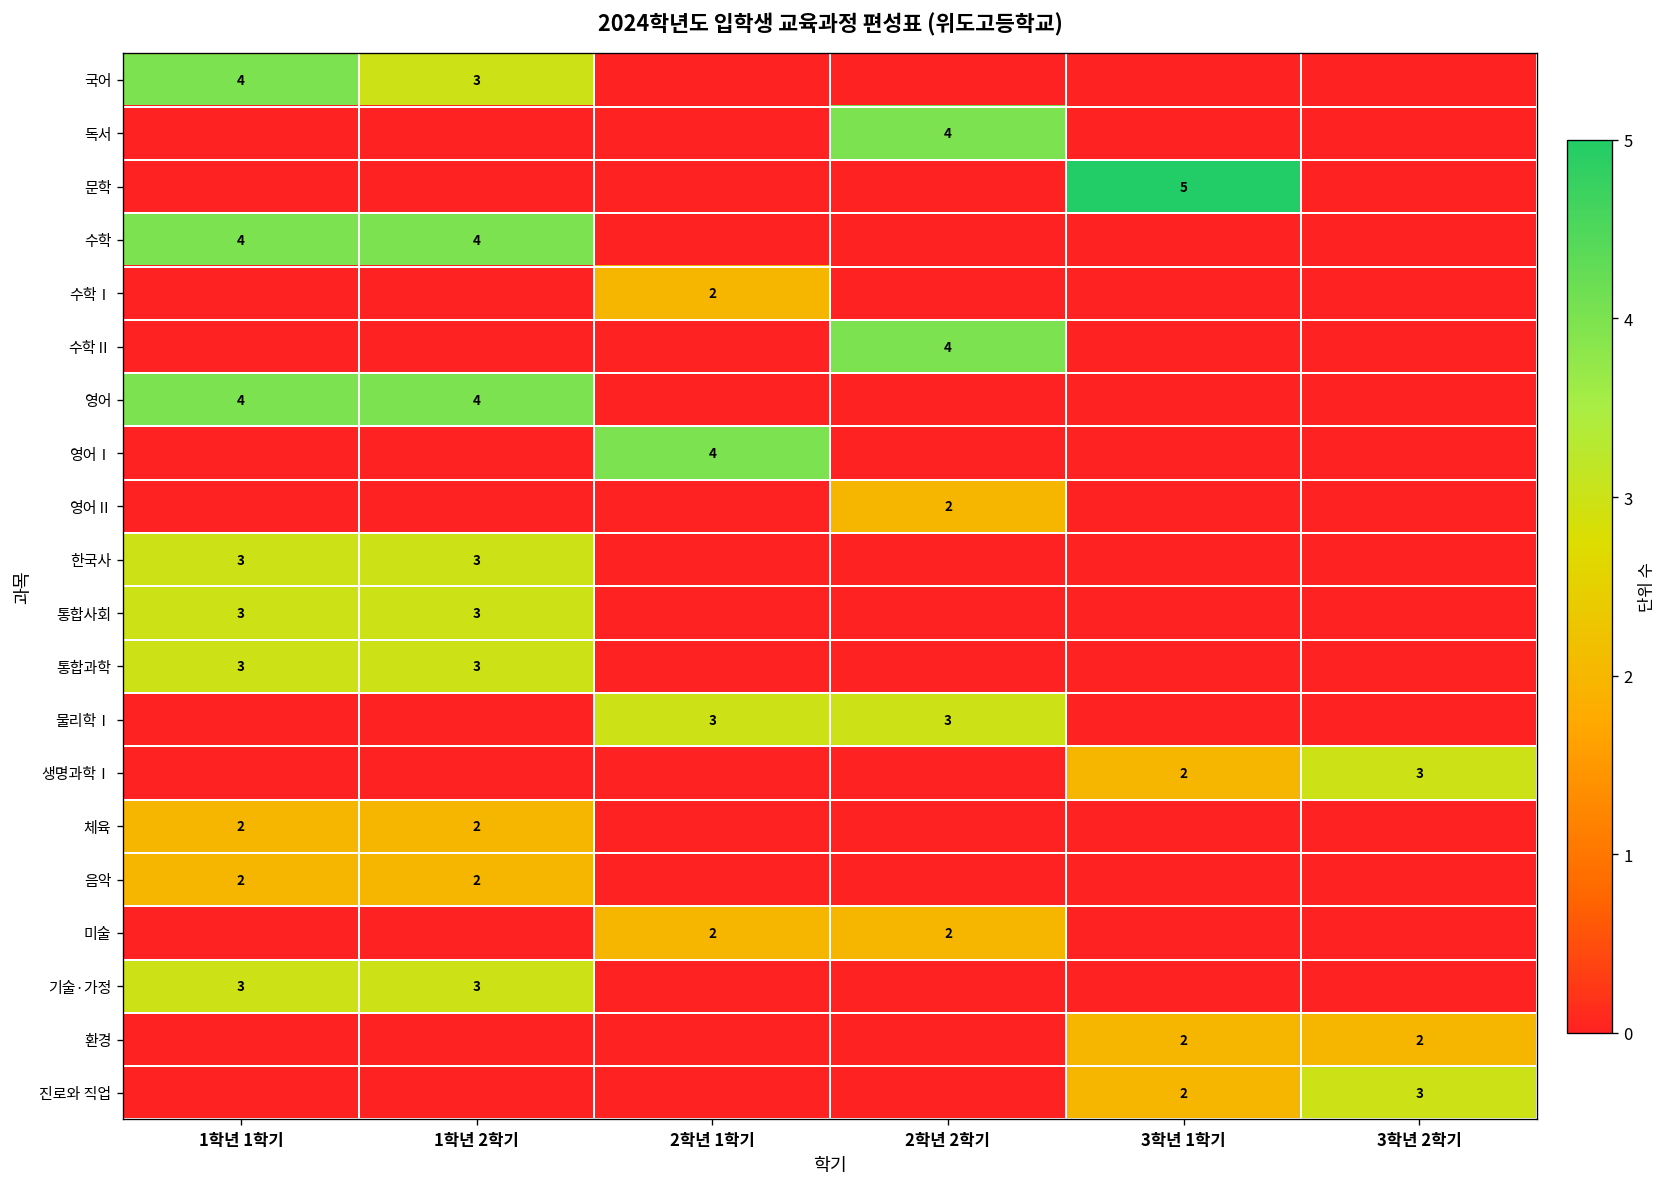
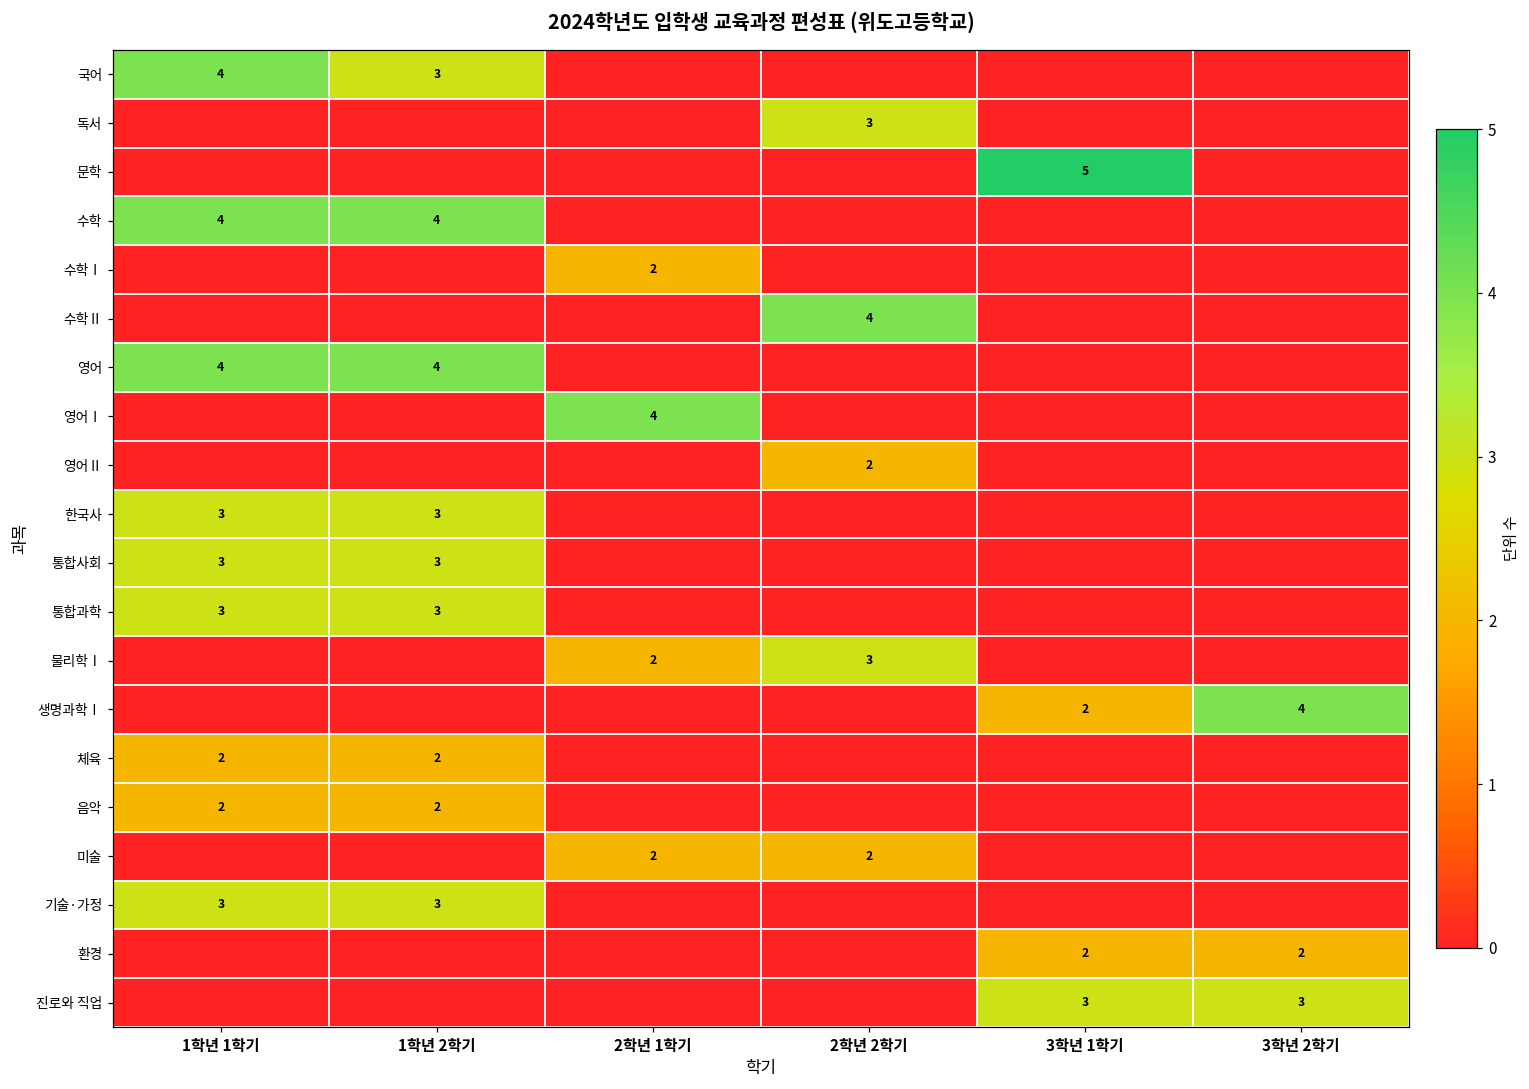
  {
    "국어": {
      "1학년 1학기": 4,
      "1학년 2학기": 3
    },
    "독서": {
-     "2학년 2학기": 4
+     "2학년 2학기": 3
    },
    "문학": {
      "3학년 1학기": 5
    },
    "수학": {
      "1학년 1학기": 4,
      "1학년 2학기": 4
    },
    "수학Ⅰ": {
      "2학년 1학기": 2
    },
    "수학Ⅱ": {
      "2학년 2학기": 4
    },
    "영어": {
      "1학년 1학기": 4,
      "1학년 2학기": 4
    },
    "영어Ⅰ": {
      "2학년 1학기": 4
    },
    "영어Ⅱ": {
      "2학년 2학기": 2
    },
    "한국사": {
      "1학년 1학기": 3,
      "1학년 2학기": 3
    },
    "통합사회": {
      "1학년 1학기": 3,
      "1학년 2학기": 3
    },
    "통합과학": {
      "1학년 1학기": 3,
      "1학년 2학기": 3
    },
    "물리학Ⅰ": {
-     "2학년 1학기": 3,
+     "2학년 1학기": 2,
      "2학년 2학기": 3
    },
    "생명과학Ⅰ": {
      "3학년 1학기": 2,
-     "3학년 2학기": 3
+     "3학년 2학기": 4
    },
    "체육": {
      "1학년 1학기": 2,
      "1학년 2학기": 2
    },
    "음악": {
      "1학년 1학기": 2,
      "1학년 2학기": 2
    },
    "미술": {
      "2학년 1학기": 2,
      "2학년 2학기": 2
    },
    "기술·가정": {
      "1학년 1학기": 3,
      "1학년 2학기": 3
    },
    "환경": {
      "3학년 1학기": 2,
      "3학년 2학기": 2
    },
    "진로와 직업": {
-     "3학년 1학기": 2,
+     "3학년 1학기": 3,
      "3학년 2학기": 3
    }
  }
